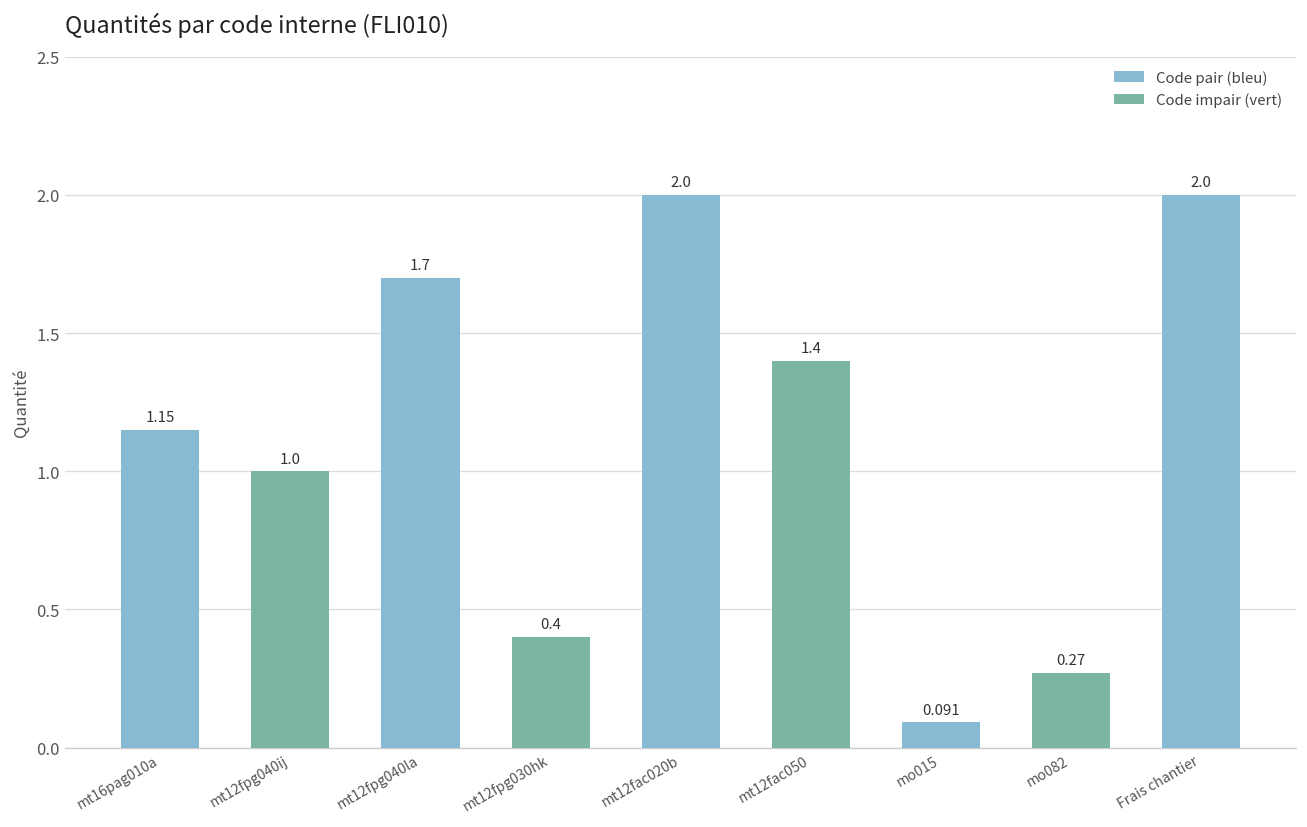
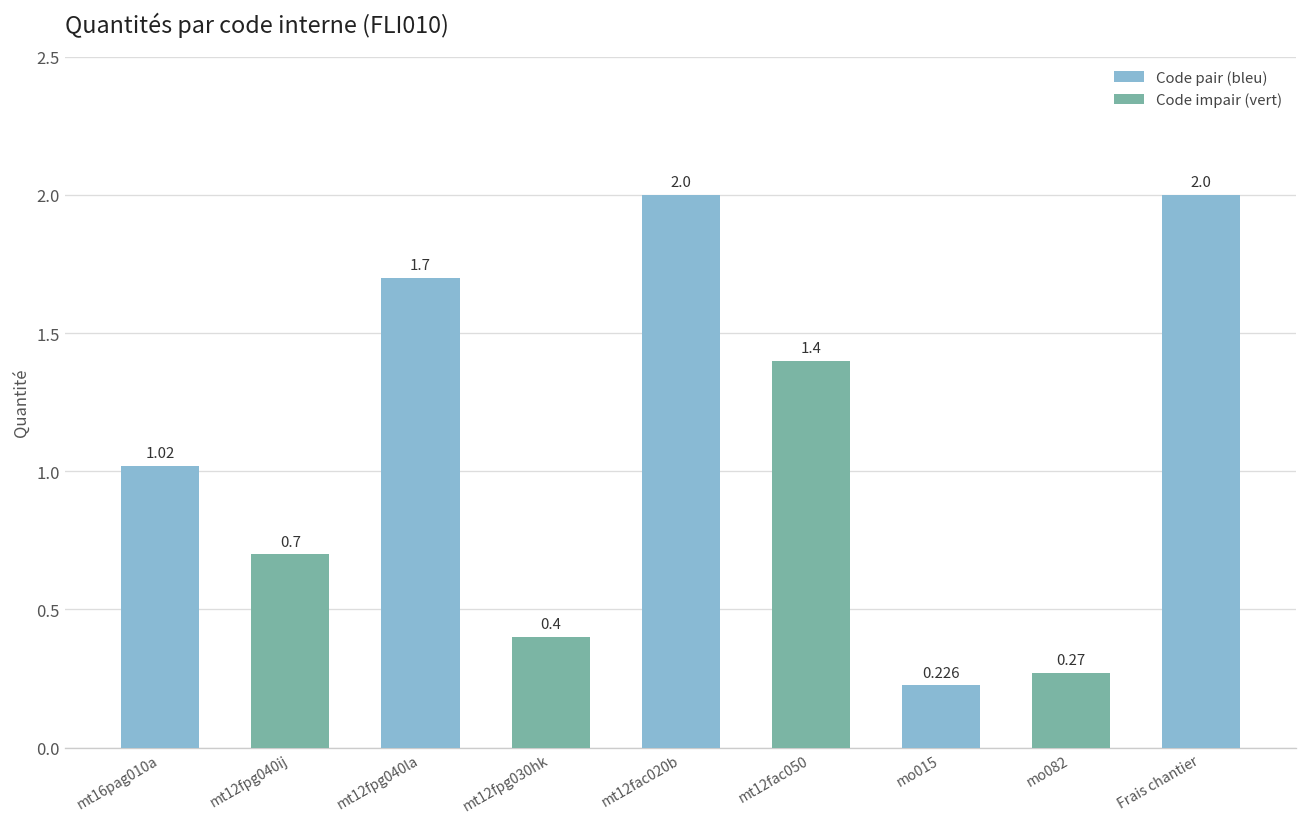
  {
-   "mt16pag010a": 1.15,
-   "mt12fpg040ij": 1.0,
+   "mt16pag010a": 1.02,
+   "mt12fpg040ij": 0.7,
    "mt12fpg040la": 1.7,
    "mt12fpg030hk": 0.4,
    "mt12fac020b": 2.0,
    "mt12fac050": 1.4,
-   "mo015": 0.091,
+   "mo015": 0.226,
    "mo082": 0.27,
    "Frais chantier": 2.0
  }
